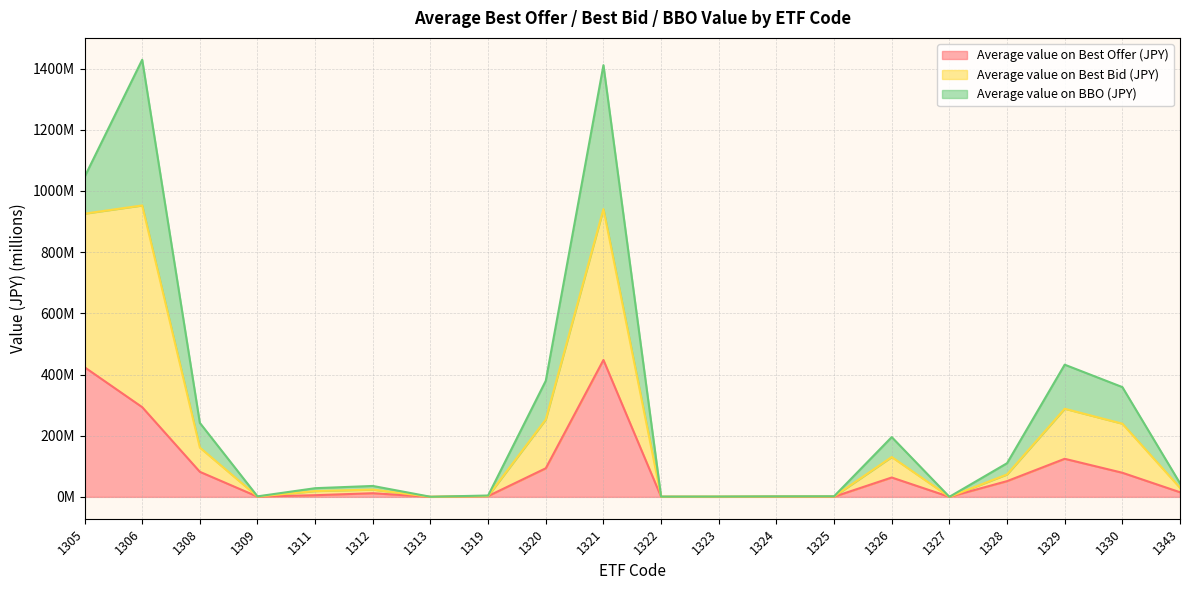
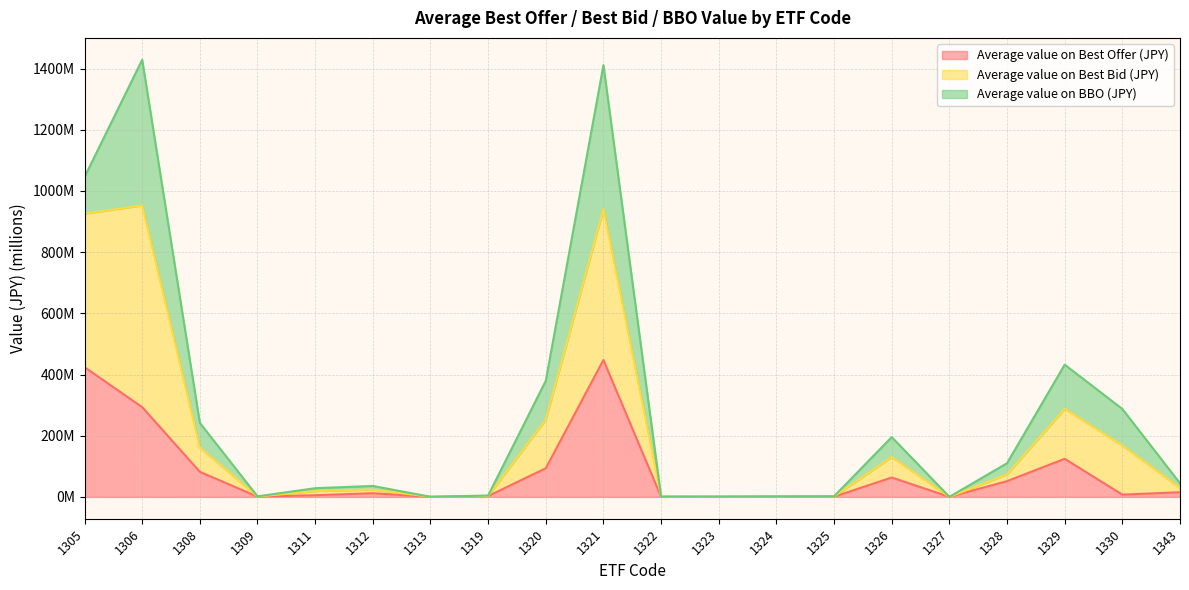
  {
    "Average value on Best Offer (JPY)": {
      "1305": 420000000,
      "1306": 290000000,
      "1308": 80000000,
      "1311": 10000000,
      "1312": 10000000,
      "1320": 90000000,
      "1321": 450000000,
      "1326": 60000000,
      "1328": 50000000,
      "1329": 120000000,
-     "1330": 80000000,
+     "1330": 10000000,
      "1343": 20000000
    },
    "Average value on Best Bid (JPY)": {
      "1305": 500000000,
      "1306": 660000000,
      "1308": 80000000,
      "1311": 10000000,
      "1312": 10000000,
      "1320": 160000000,
      "1321": 490000000,
      "1326": 70000000,
      "1328": 20000000,
      "1329": 160000000,
      "1330": 160000000,
      "1343": 10000000
    },
    "Average value on BBO (JPY)": {
      "1305": 120000000,
      "1306": 480000000,
      "1308": 80000000,
      "1311": 10000000,
      "1312": 10000000,
      "1320": 130000000,
      "1321": 470000000,
      "1326": 70000000,
      "1328": 40000000,
      "1329": 140000000,
      "1330": 120000000,
      "1343": 10000000
    }
  }
